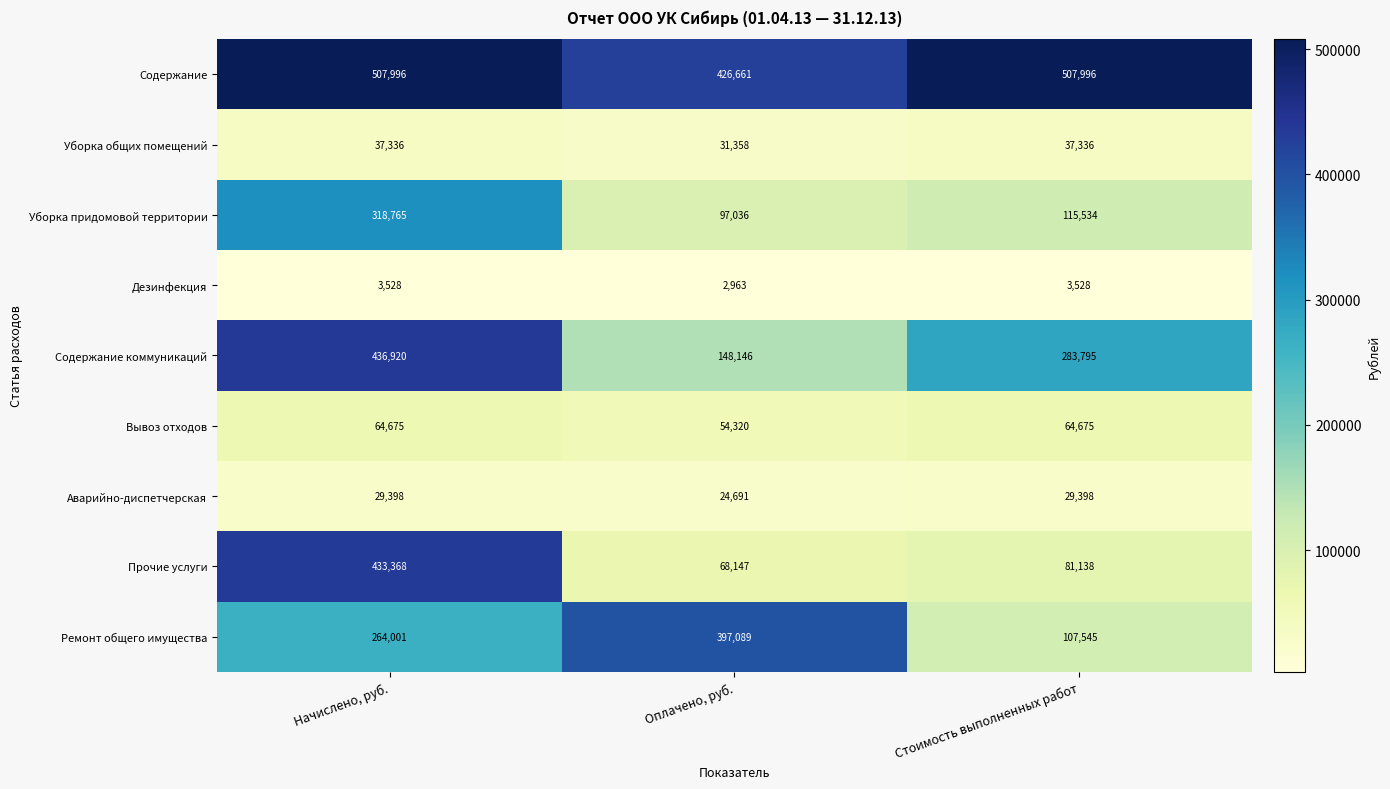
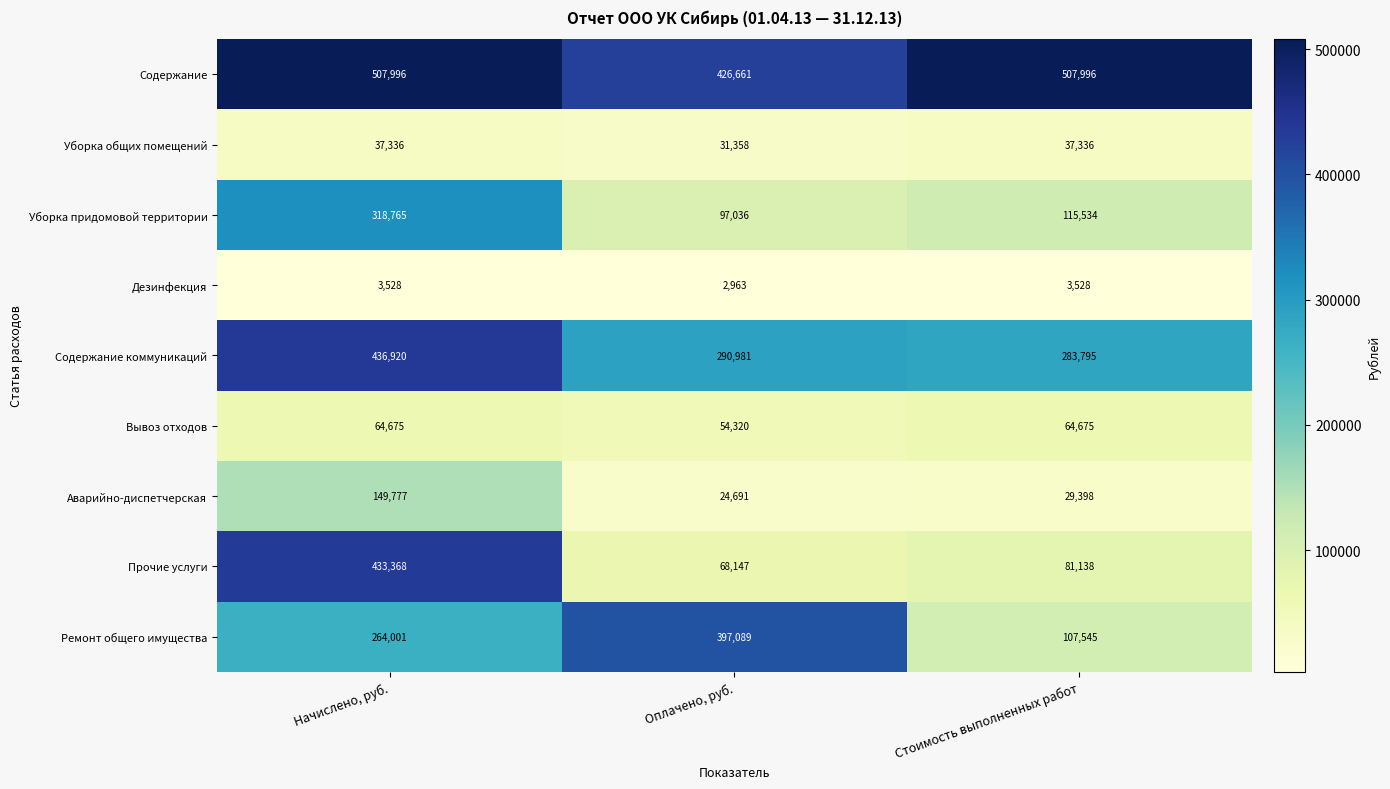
  {
    "Содержание": {
      "Начислено, руб.": "507,996",
      "Оплачено, руб.": "426,661",
      "Стоимость выполненных работ": "507,996"
    },
    "Уборка общих помещений": {
      "Начислено, руб.": "37,336",
      "Оплачено, руб.": "31,358",
      "Стоимость выполненных работ": "37,336"
    },
    "Уборка придомовой территории": {
      "Начислено, руб.": "318,765",
      "Оплачено, руб.": "97,036",
      "Стоимость выполненных работ": "115,534"
    },
    "Дезинфекция": {
      "Начислено, руб.": "3,528",
      "Оплачено, руб.": "2,963",
      "Стоимость выполненных работ": "3,528"
    },
    "Содержание коммуникаций": {
      "Начислено, руб.": "436,920",
-     "Оплачено, руб.": "148,146",
+     "Оплачено, руб.": "290,981",
      "Стоимость выполненных работ": "283,795"
    },
    "Вывоз отходов": {
      "Начислено, руб.": "64,675",
      "Оплачено, руб.": "54,320",
      "Стоимость выполненных работ": "64,675"
    },
    "Аварийно-диспетчерская": {
-     "Начислено, руб.": "29,398",
+     "Начислено, руб.": "149,777",
      "Оплачено, руб.": "24,691",
      "Стоимость выполненных работ": "29,398"
    },
    "Прочие услуги": {
      "Начислено, руб.": "433,368",
      "Оплачено, руб.": "68,147",
      "Стоимость выполненных работ": "81,138"
    },
    "Ремонт общего имущества": {
      "Начислено, руб.": "264,001",
      "Оплачено, руб.": "397,089",
      "Стоимость выполненных работ": "107,545"
    }
  }
